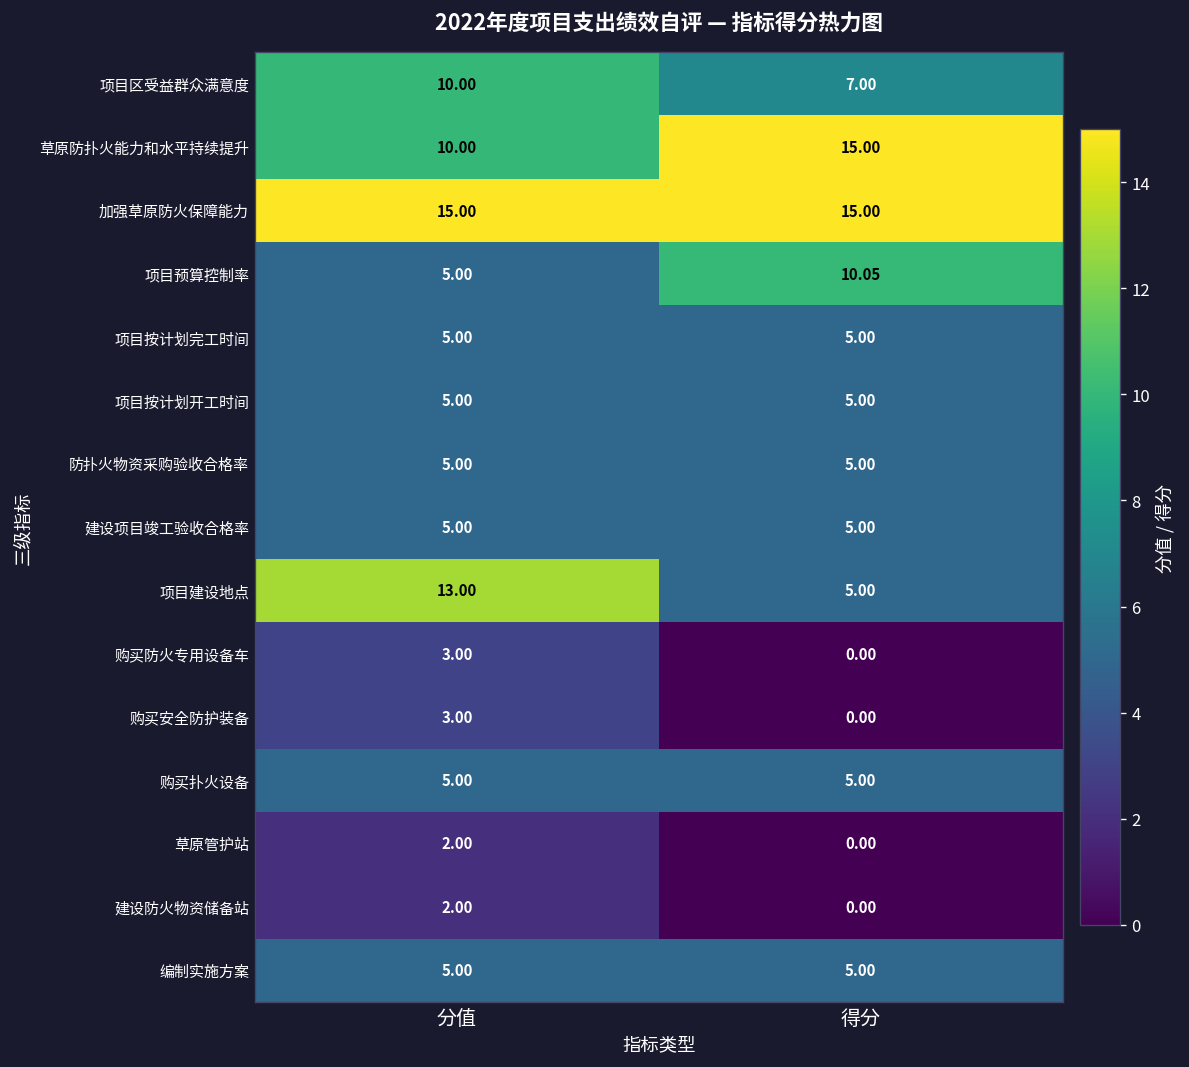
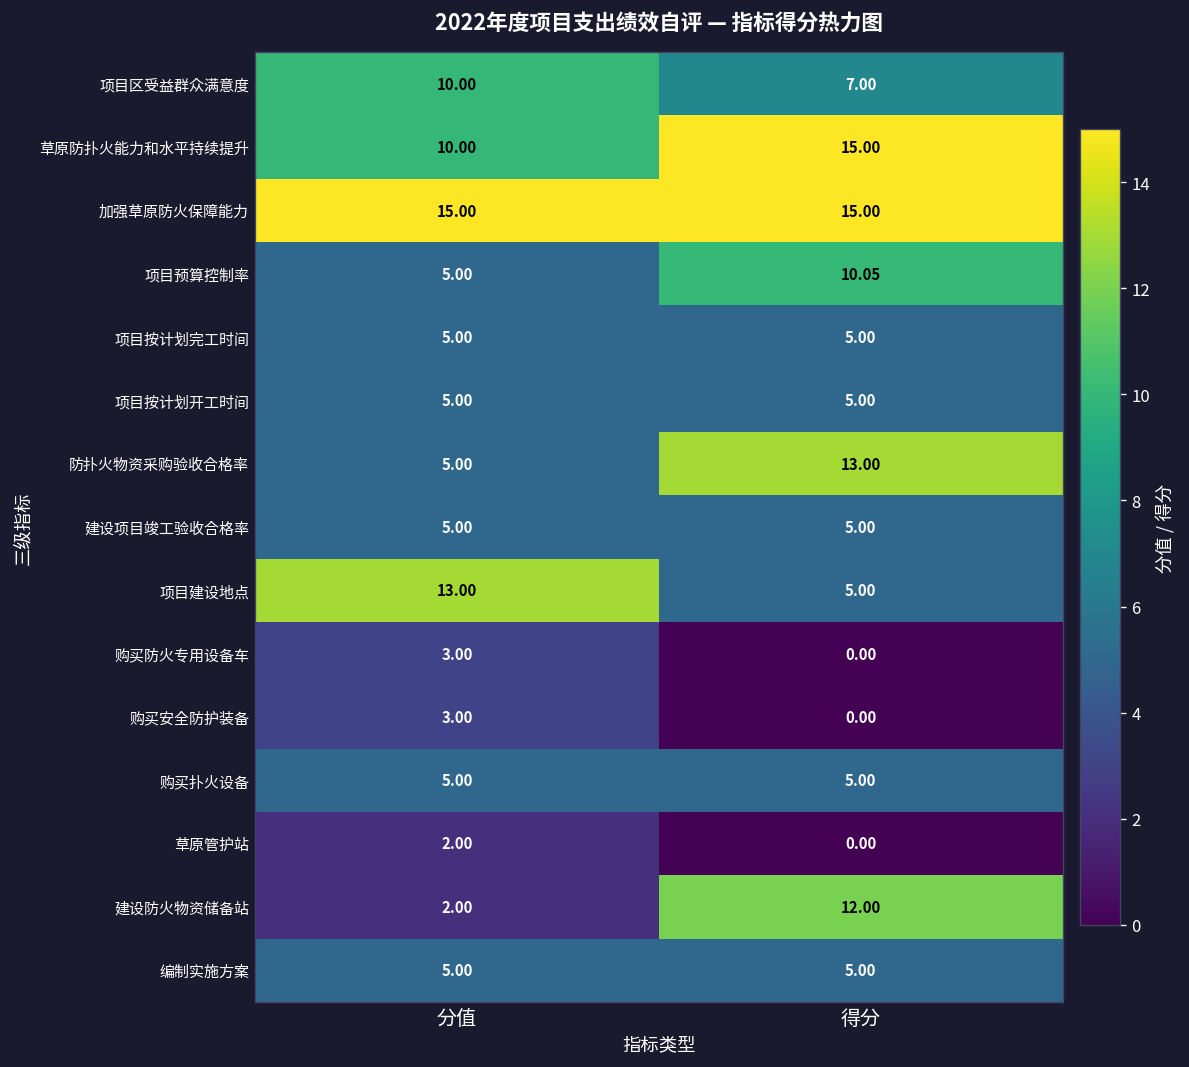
  {
    "项目区受益群众满意度": {
      "分值": 10.00,
      "得分": 7.00
    },
    "草原防扑火能力和水平持续提升": {
      "分值": 10.00,
      "得分": 15.00
    },
    "加强草原防火保障能力": {
      "分值": 15.00,
      "得分": 15.00
    },
    "项目预算控制率": {
      "分值": 5.00,
      "得分": 10.05
    },
    "项目按计划完工时间": {
      "分值": 5.00,
      "得分": 5.00
    },
    "项目按计划开工时间": {
      "分值": 5.00,
      "得分": 5.00
    },
    "防扑火物资采购验收合格率": {
      "分值": 5.00,
-     "得分": 5.00
+     "得分": 13.00
    },
    "建设项目竣工验收合格率": {
      "分值": 5.00,
      "得分": 5.00
    },
    "项目建设地点": {
      "分值": 13.00,
      "得分": 5.00
    },
    "购买防火专用设备车": {
      "分值": 3.00,
      "得分": 0.00
    },
    "购买安全防护装备": {
      "分值": 3.00,
      "得分": 0.00
    },
    "购买扑火设备": {
      "分值": 5.00,
      "得分": 5.00
    },
    "草原管护站": {
      "分值": 2.00,
      "得分": 0.00
    },
    "建设防火物资储备站": {
      "分值": 2.00,
-     "得分": 0.00
+     "得分": 12.00
    },
    "编制实施方案": {
      "分值": 5.00,
      "得分": 5.00
    }
  }
